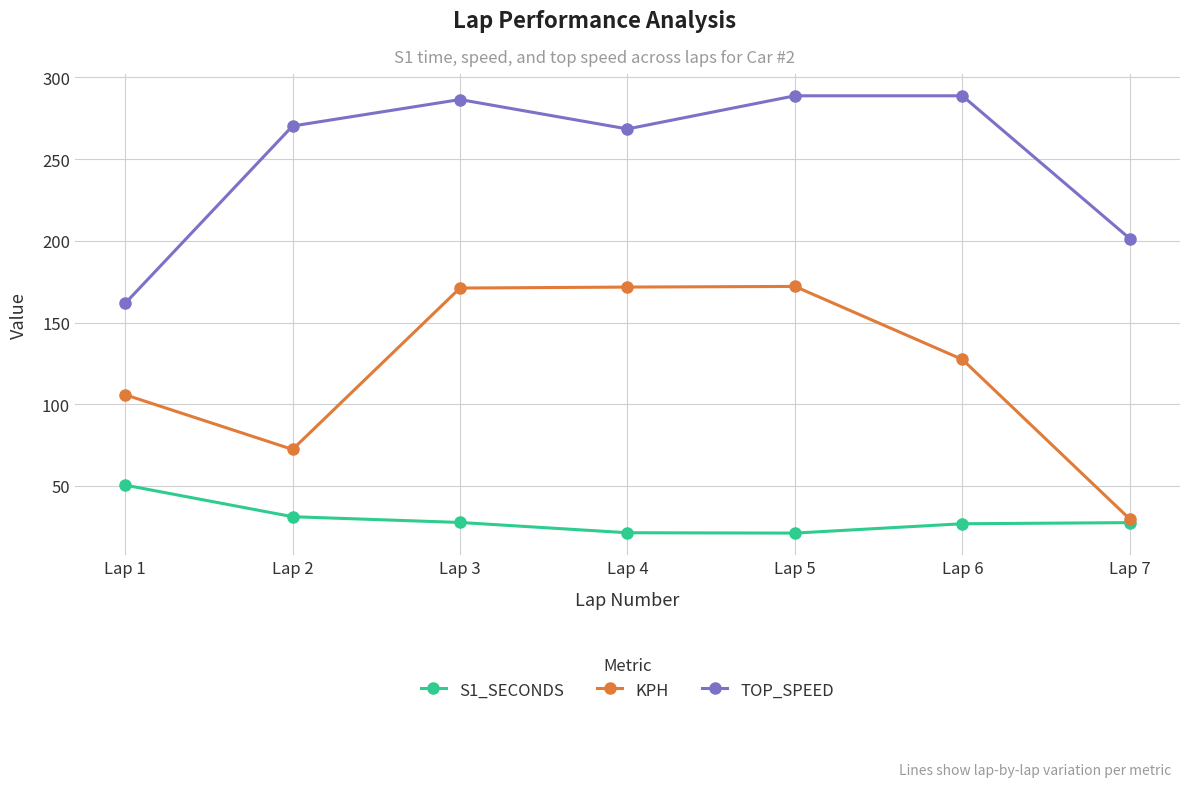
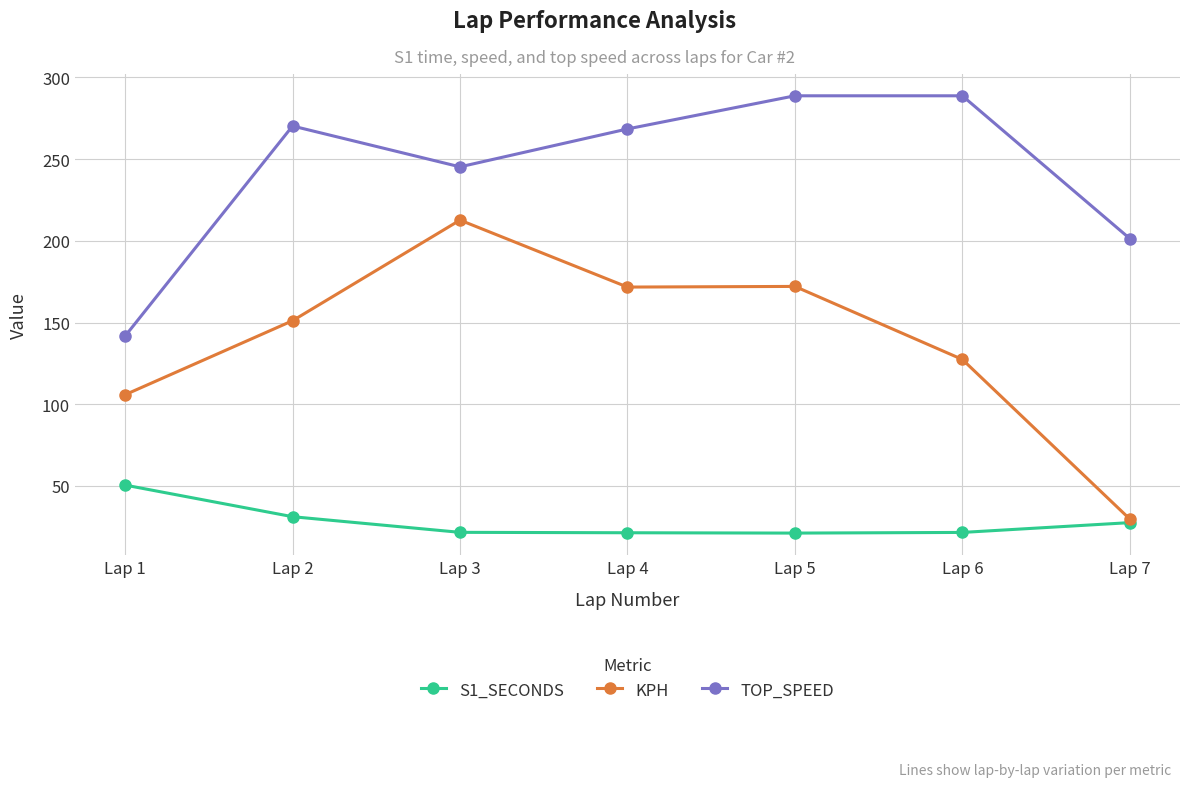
  {
    "S1_SECONDS": {
      "Lap 1": 50,
      "Lap 2": 31,
-     "Lap 3": 28,
+     "Lap 3": 22,
      "Lap 4": 21,
      "Lap 5": 21,
-     "Lap 6": 27,
+     "Lap 6": 21,
      "Lap 7": 27
    },
    "KPH": {
      "Lap 1": 106,
-     "Lap 2": 72,
-     "Lap 3": 171,
+     "Lap 2": 151,
+     "Lap 3": 213,
      "Lap 4": 172,
      "Lap 5": 172,
      "Lap 6": 127,
      "Lap 7": 30
    },
    "TOP_SPEED": {
-     "Lap 1": 162,
+     "Lap 1": 142,
      "Lap 2": 270,
-     "Lap 3": 287,
+     "Lap 3": 245,
      "Lap 4": 269,
      "Lap 5": 289,
      "Lap 6": 289,
      "Lap 7": 201
    }
  }
